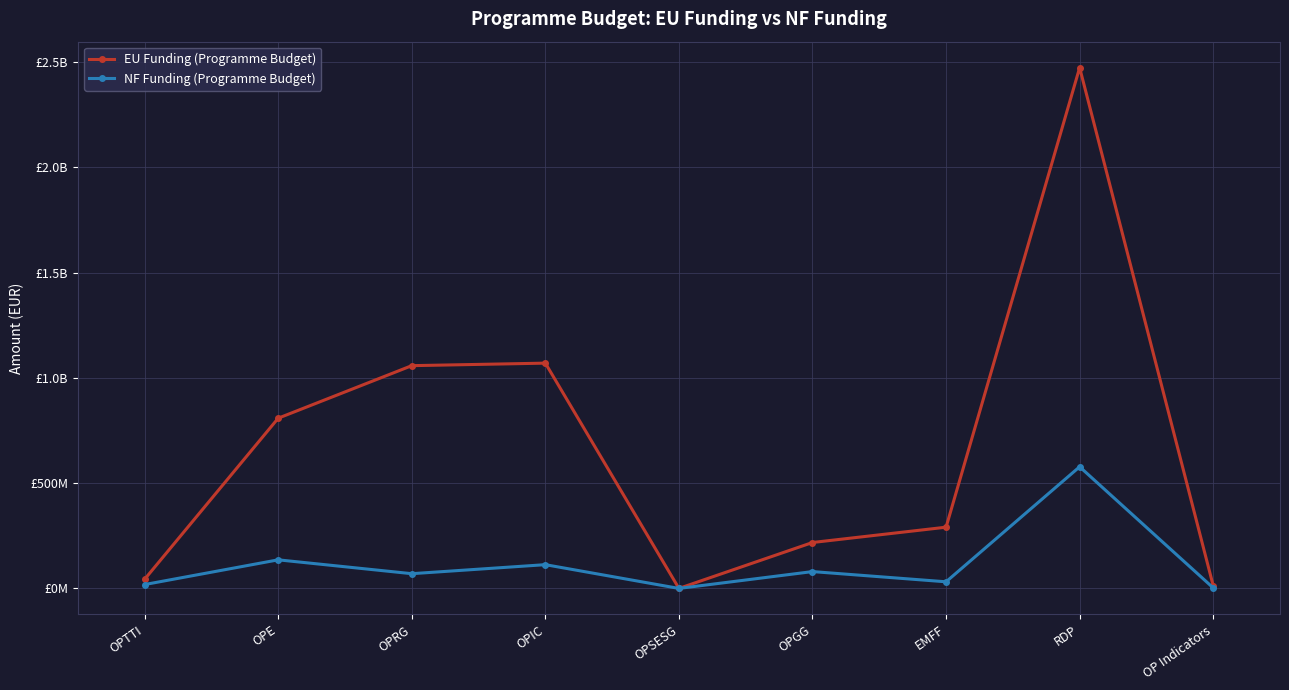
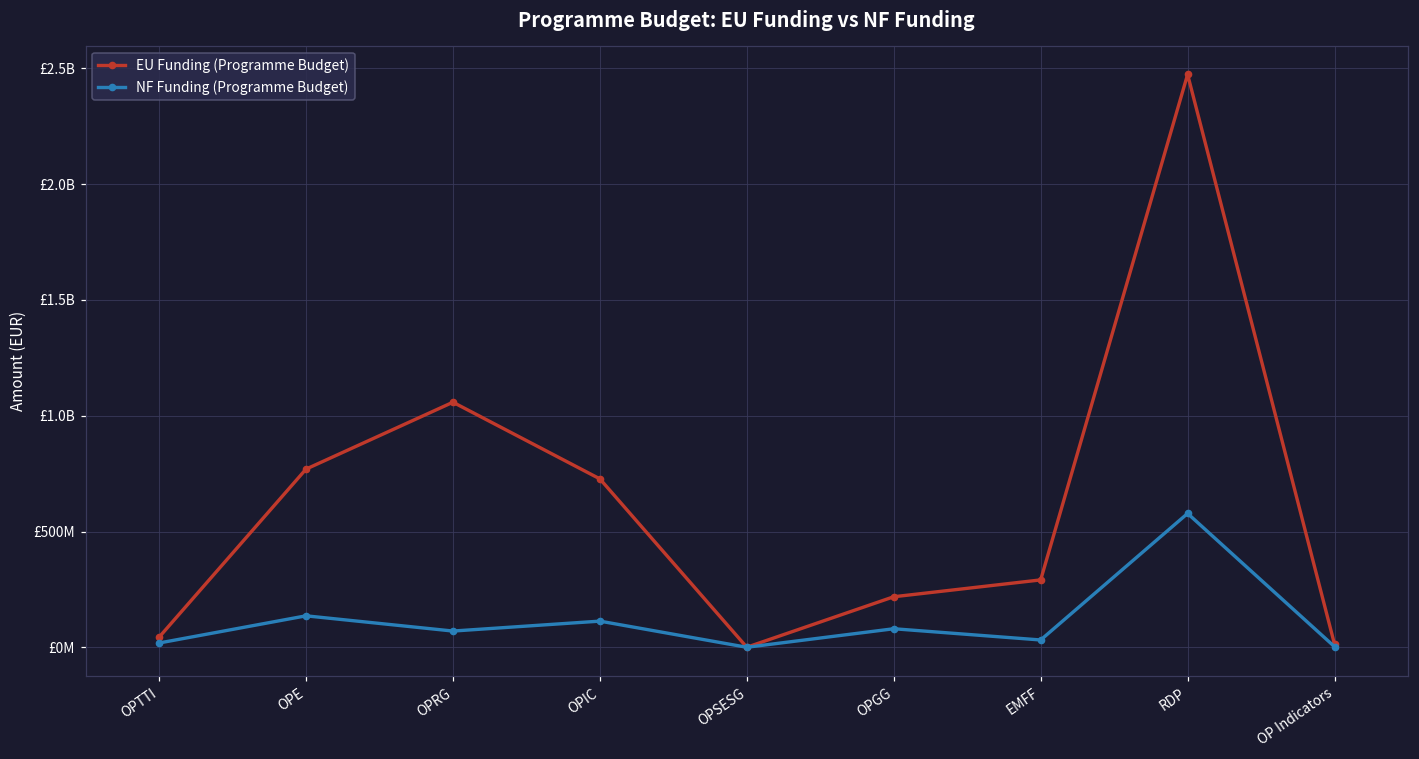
  {
    "EU Funding (Programme Budget)": {
      "OPTTI": "£40000000",
-     "OPE": "£810000000",
+     "OPE": "£770000000",
      "OPRG": "£1060000000",
-     "OPIC": "£1070000000",
+     "OPIC": "£730000000",
      "OPGG": "£220000000",
      "EMFF": "£290000000",
      "RDP": "£2470000000"
    },
    "NF Funding (Programme Budget)": {
      "OPTTI": "£20000000",
      "OPE": "£140000000",
      "OPRG": "£70000000",
      "OPIC": "£110000000",
      "OPGG": "£80000000",
      "EMFF": "£30000000",
      "RDP": "£580000000"
    }
  }
